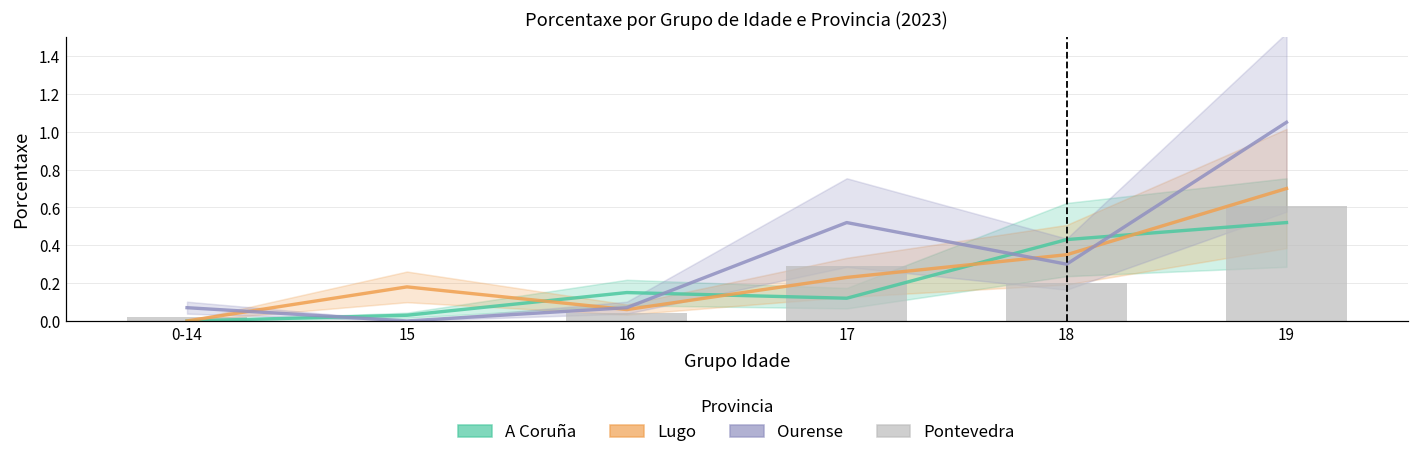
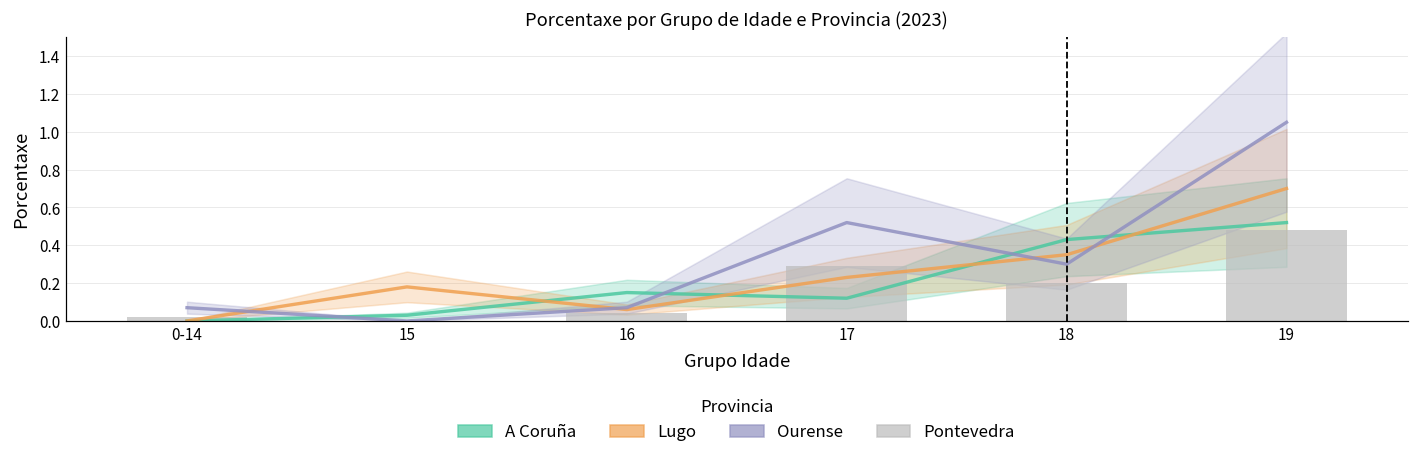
  {
    "Pontevedra": {
      "0-14": 0.02,
      "15": 0.00,
      "16": 0.04,
      "17": 0.29,
      "18": 0.20,
-     "19": 0.61
+     "19": 0.48
    }
  }
